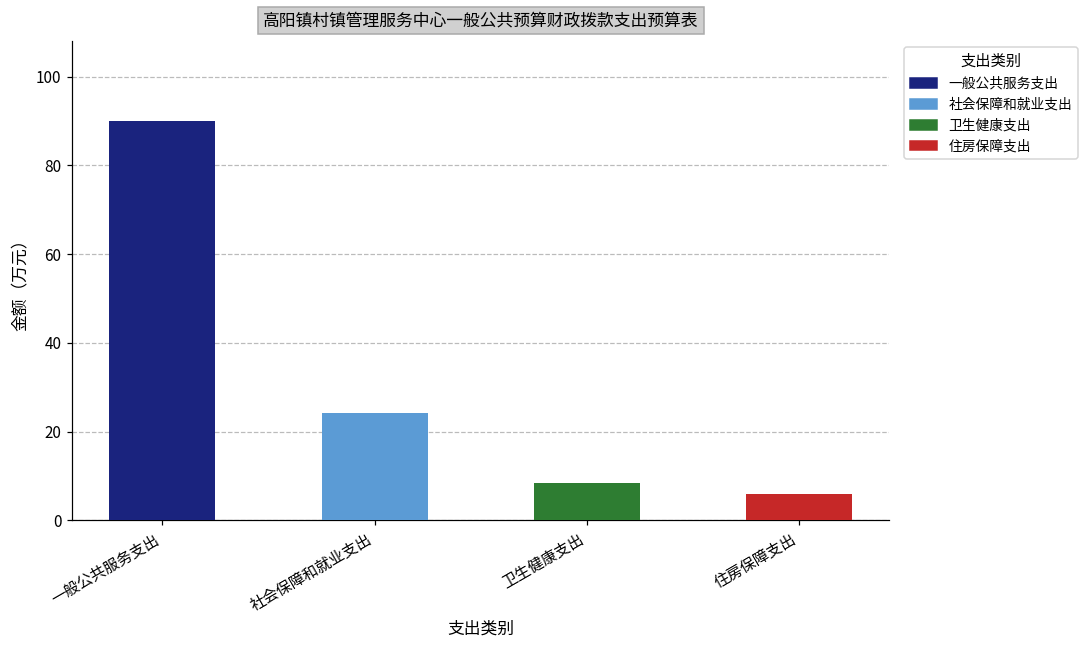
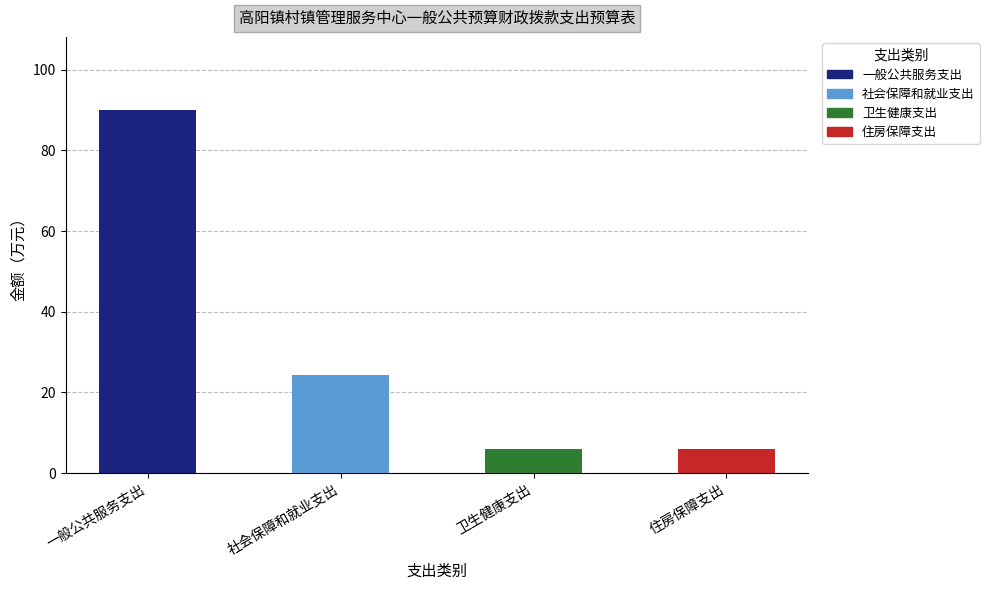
  {
    "一般公共服务支出": 90,
    "社会保障和就业支出": 24,
-   "卫生健康支出": 8,
+   "卫生健康支出": 6,
    "住房保障支出": 6
  }
